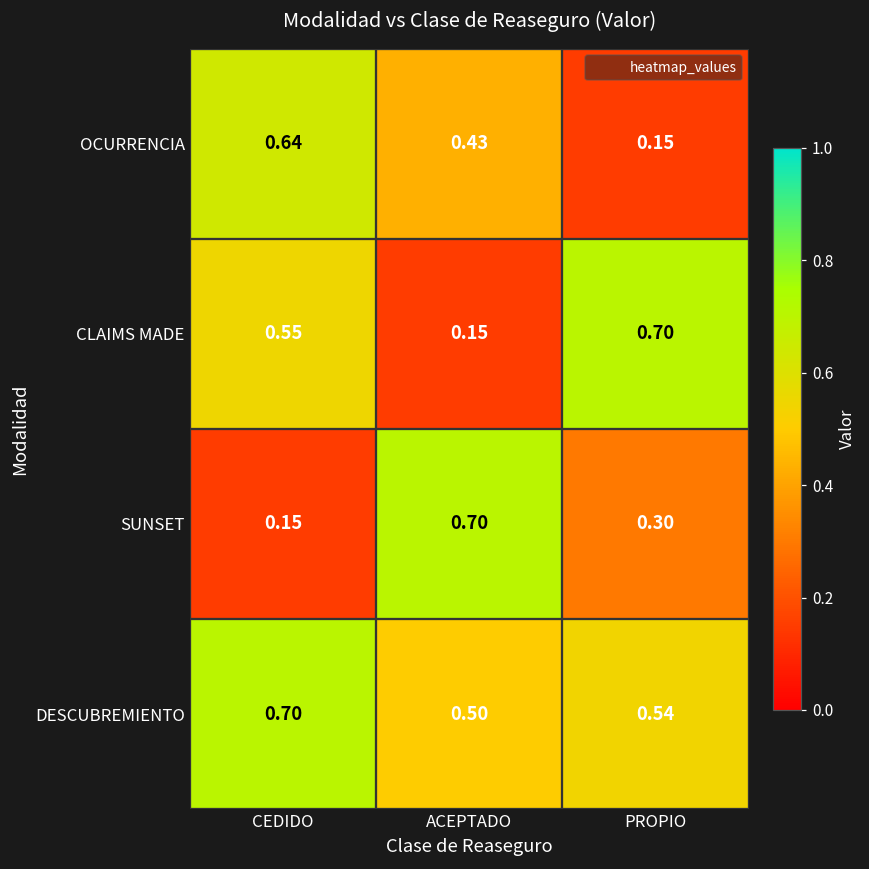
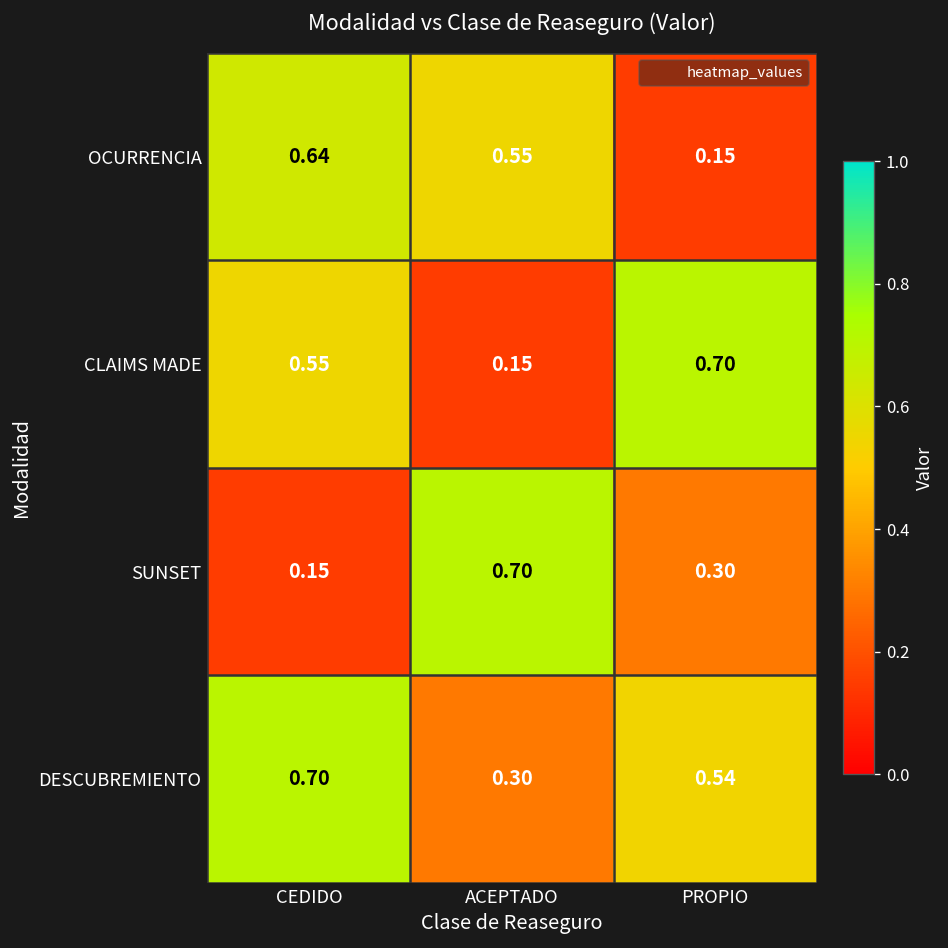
  {
    "OCURRENCIA": {
      "CEDIDO": 0.64,
-     "ACEPTADO": 0.43,
+     "ACEPTADO": 0.55,
      "PROPIO": 0.15
    },
    "CLAIMS MADE": {
      "CEDIDO": 0.55,
      "ACEPTADO": 0.15,
      "PROPIO": 0.70
    },
    "SUNSET": {
      "CEDIDO": 0.15,
      "ACEPTADO": 0.70,
      "PROPIO": 0.30
    },
    "DESCUBREMIENTO": {
      "CEDIDO": 0.70,
-     "ACEPTADO": 0.50,
+     "ACEPTADO": 0.30,
      "PROPIO": 0.54
    }
  }
